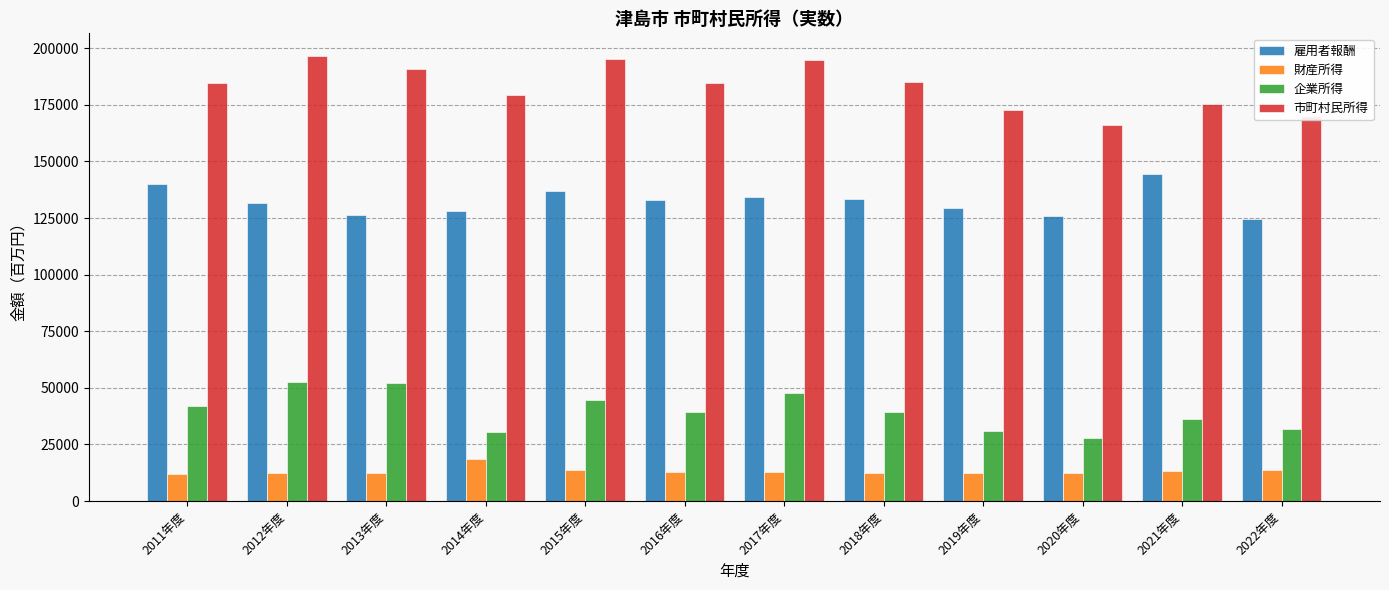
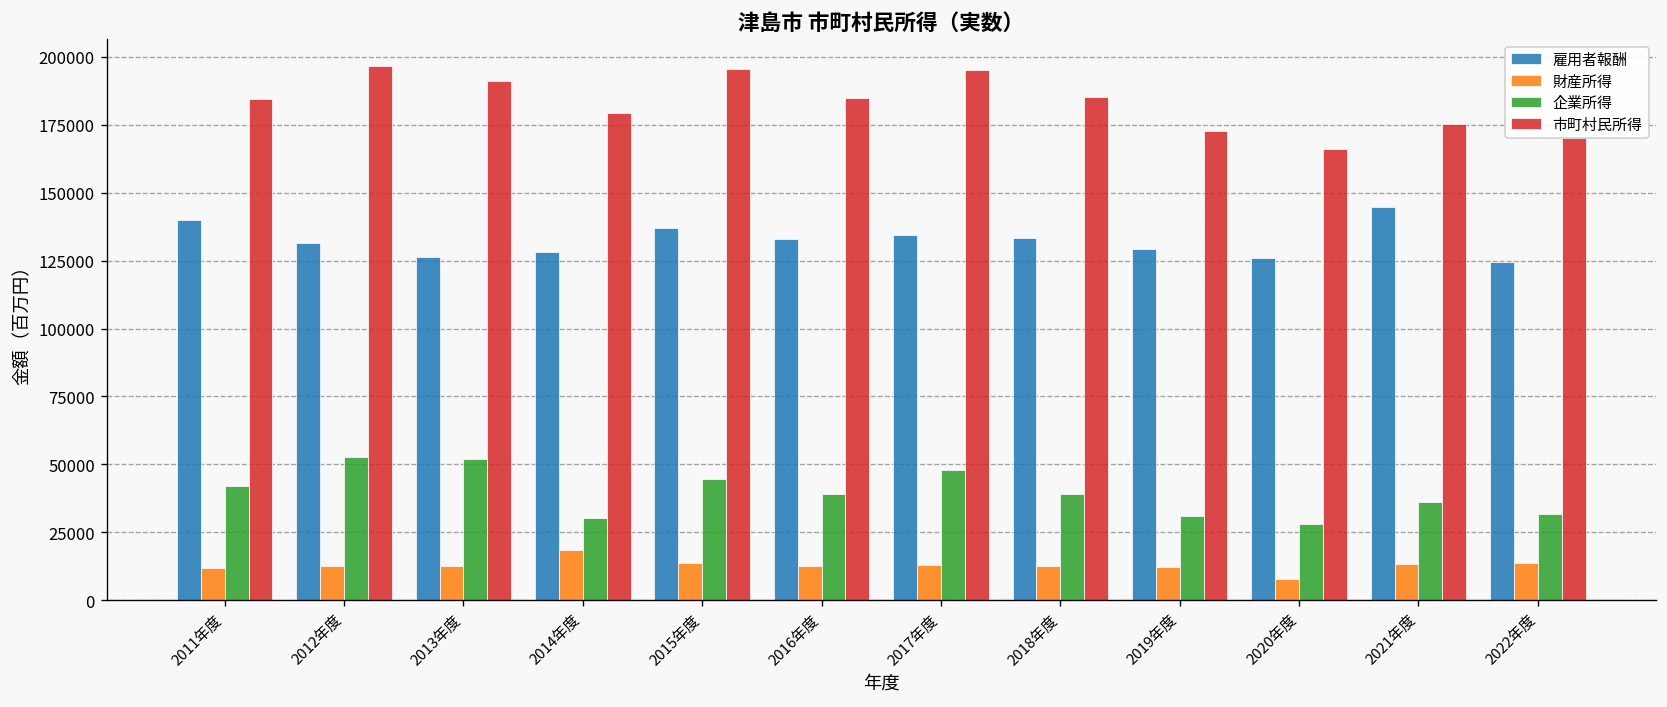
  {
    "雇用者報酬": {
      "2011年度": 140000,
      "2012年度": 131000,
      "2013年度": 126000,
      "2014年度": 128000,
      "2015年度": 137000,
      "2016年度": 133000,
      "2017年度": 134000,
      "2018年度": 133000,
      "2019年度": 129000,
      "2020年度": 126000,
      "2021年度": 145000,
      "2022年度": 125000
    },
    "財産所得": {
      "2011年度": 12000,
      "2012年度": 13000,
      "2013年度": 13000,
      "2014年度": 19000,
      "2015年度": 14000,
      "2016年度": 13000,
      "2017年度": 13000,
      "2018年度": 13000,
      "2019年度": 12000,
-     "2020年度": 12000,
+     "2020年度": 8000,
      "2021年度": 13000,
      "2022年度": 14000
    },
    "企業所得": {
      "2011年度": 42000,
      "2012年度": 53000,
      "2013年度": 52000,
      "2014年度": 30000,
      "2015年度": 45000,
      "2016年度": 39000,
      "2017年度": 48000,
      "2018年度": 39000,
      "2019年度": 31000,
      "2020年度": 28000,
      "2021年度": 36000,
      "2022年度": 32000
    },
    "市町村民所得": {
      "2011年度": 185000,
      "2012年度": 197000,
      "2013年度": 191000,
      "2014年度": 179000,
      "2015年度": 195000,
      "2016年度": 185000,
      "2017年度": 195000,
      "2018年度": 185000,
      "2019年度": 173000,
      "2020年度": 166000,
      "2021年度": 175000
    }
  }
